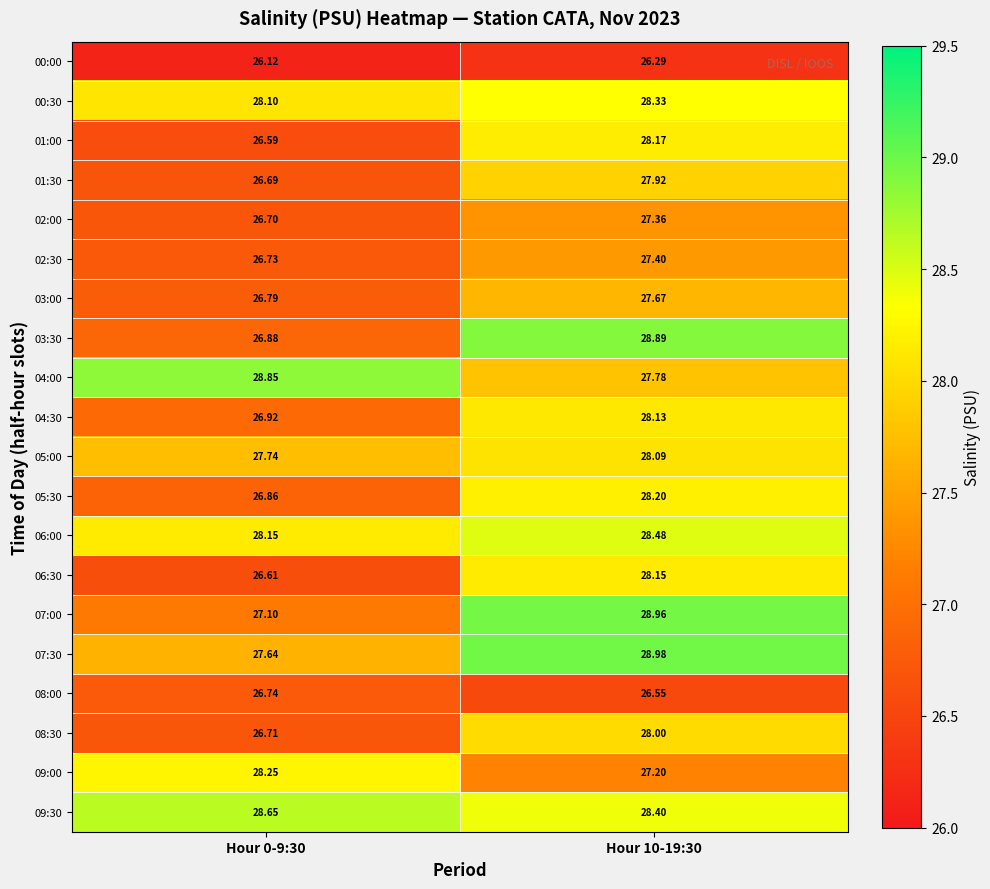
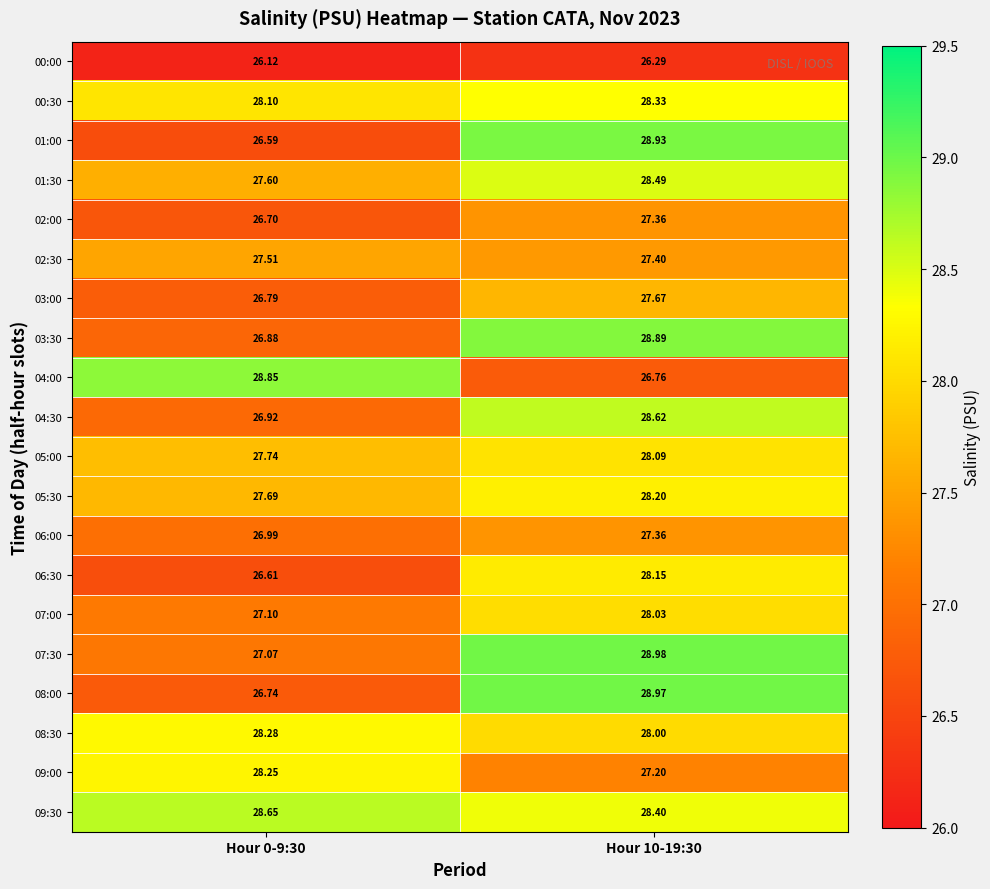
  {
    "00:00": {
      "Hour 0-9:30": 26.12
    },
    "00:30": {
      "Hour 0-9:30": 28.10,
      "Hour 10-19:30": 28.33
    },
    "01:00": {
      "Hour 0-9:30": 26.59,
-     "Hour 10-19:30": 28.17
+     "Hour 10-19:30": 28.93
    },
    "01:30": {
-     "Hour 0-9:30": 26.69,
-     "Hour 10-19:30": 27.92
+     "Hour 0-9:30": 27.60,
+     "Hour 10-19:30": 28.49
    },
    "02:00": {
      "Hour 0-9:30": 26.70,
      "Hour 10-19:30": 27.36
    },
    "02:30": {
-     "Hour 0-9:30": 26.73,
+     "Hour 0-9:30": 27.51,
      "Hour 10-19:30": 27.40
    },
    "03:00": {
      "Hour 0-9:30": 26.79,
      "Hour 10-19:30": 27.67
    },
    "03:30": {
      "Hour 0-9:30": 26.88,
      "Hour 10-19:30": 28.89
    },
    "04:00": {
      "Hour 0-9:30": 28.85,
-     "Hour 10-19:30": 27.78
+     "Hour 10-19:30": 26.76
    },
    "04:30": {
      "Hour 0-9:30": 26.92,
-     "Hour 10-19:30": 28.13
+     "Hour 10-19:30": 28.62
    },
    "05:00": {
      "Hour 0-9:30": 27.74,
      "Hour 10-19:30": 28.09
    },
    "05:30": {
-     "Hour 0-9:30": 26.86,
+     "Hour 0-9:30": 27.69,
      "Hour 10-19:30": 28.20
    },
    "06:00": {
-     "Hour 0-9:30": 28.15,
-     "Hour 10-19:30": 28.48
+     "Hour 0-9:30": 26.99,
+     "Hour 10-19:30": 27.36
    },
    "06:30": {
      "Hour 0-9:30": 26.61,
      "Hour 10-19:30": 28.15
    },
    "07:00": {
      "Hour 0-9:30": 27.10,
-     "Hour 10-19:30": 28.96
+     "Hour 10-19:30": 28.03
    },
    "07:30": {
-     "Hour 0-9:30": 27.64,
+     "Hour 0-9:30": 27.07,
      "Hour 10-19:30": 28.98
    },
    "08:00": {
      "Hour 0-9:30": 26.74,
-     "Hour 10-19:30": 26.55
+     "Hour 10-19:30": 28.97
    },
    "08:30": {
-     "Hour 0-9:30": 26.71,
+     "Hour 0-9:30": 28.28,
      "Hour 10-19:30": 28.00
    },
    "09:00": {
      "Hour 0-9:30": 28.25,
      "Hour 10-19:30": 27.20
    },
    "09:30": {
      "Hour 0-9:30": 28.65,
      "Hour 10-19:30": 28.40
    }
  }
